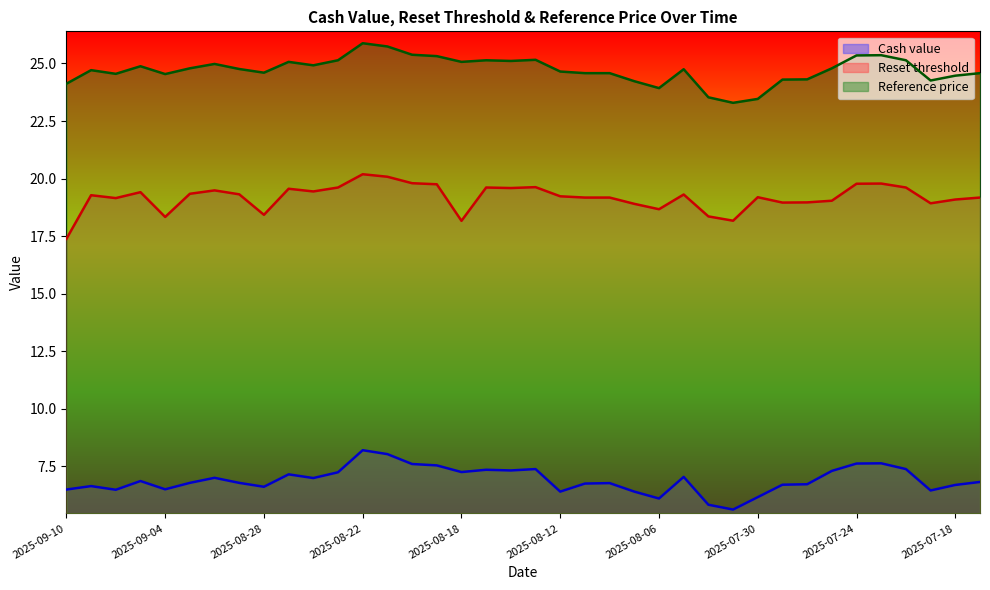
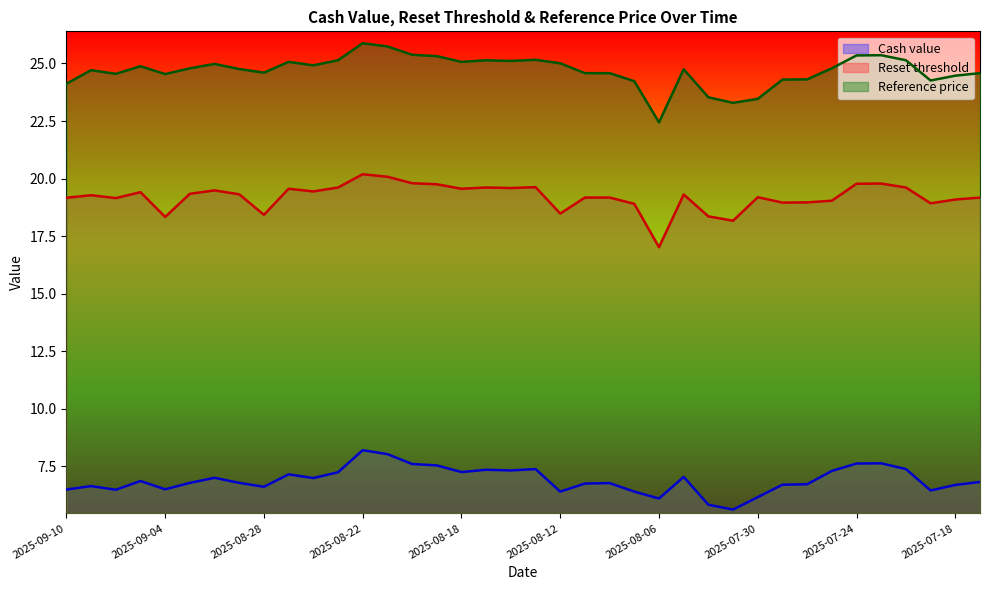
  {
    "Cash value": {
      "2025-09-10": 6.5,
      "2025-09-04": 6.5,
      "2025-08-28": 6.6,
      "2025-08-22": 8.2,
      "2025-08-18": 7.2,
      "2025-08-12": 6.4,
      "2025-08-06": 6.1,
      "2025-07-30": 6.2,
      "2025-07-24": 7.6,
      "2025-07-18": 6.7
    },
    "Reset threshold": {
-     "2025-09-10": 17.4,
+     "2025-09-10": 19.2,
      "2025-09-04": 18.3,
      "2025-08-28": 18.4,
      "2025-08-22": 20.2,
-     "2025-08-18": 18.2,
-     "2025-08-12": 19.2,
-     "2025-08-06": 18.7,
+     "2025-08-18": 19.6,
+     "2025-08-12": 18.5,
+     "2025-08-06": 17.0,
      "2025-07-30": 19.2,
      "2025-07-24": 19.8,
      "2025-07-18": 19.1
    },
    "Reference price": {
      "2025-09-10": 24.1,
      "2025-09-04": 24.5,
      "2025-08-28": 24.6,
      "2025-08-22": 25.9,
      "2025-08-18": 25.1,
-     "2025-08-12": 24.7,
-     "2025-08-06": 23.9,
+     "2025-08-12": 25.0,
+     "2025-08-06": 22.4,
      "2025-07-30": 23.5
    }
  }
